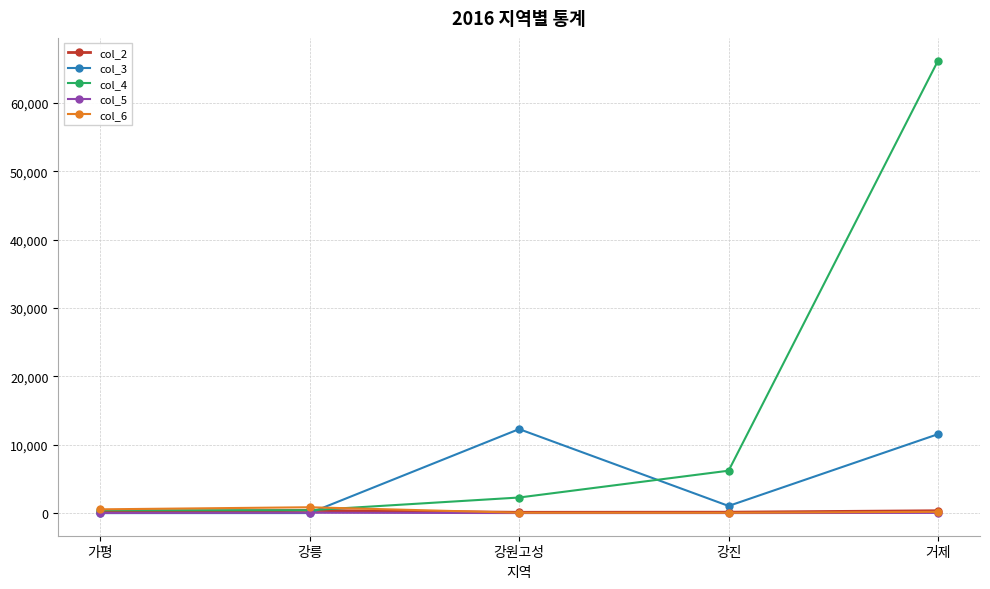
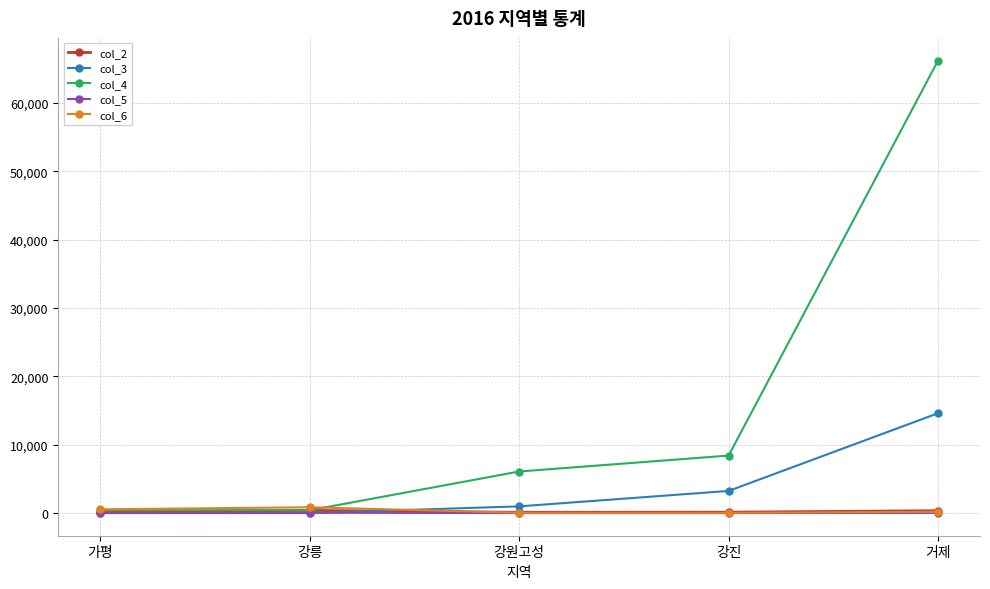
  {
    "col_3": {
-     "강원고성": "12,000",
-     "강진": "1,000",
-     "거제": "12,000"
+     "강원고성": "1,000",
+     "강진": "3,000",
+     "거제": "15,000"
    },
    "col_4": {
-     "강원고성": "2,000",
-     "강진": "6,000",
+     "강원고성": "6,000",
+     "강진": "8,000",
      "거제": "66,000"
    },
    "col_6": {
      "강릉": "1,000"
    }
  }
